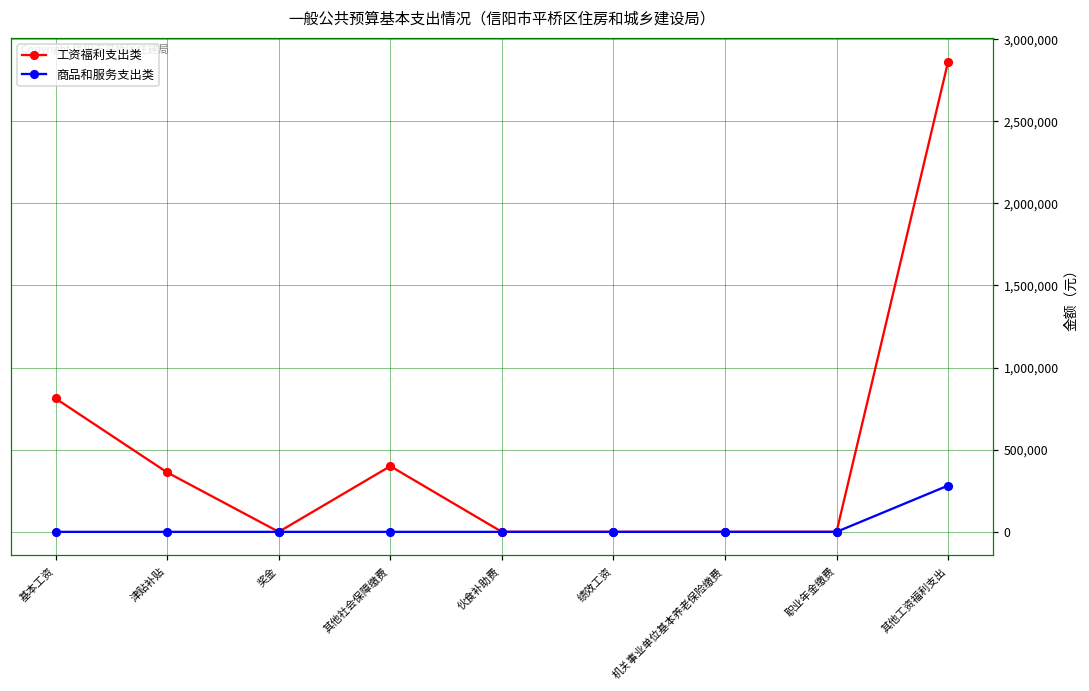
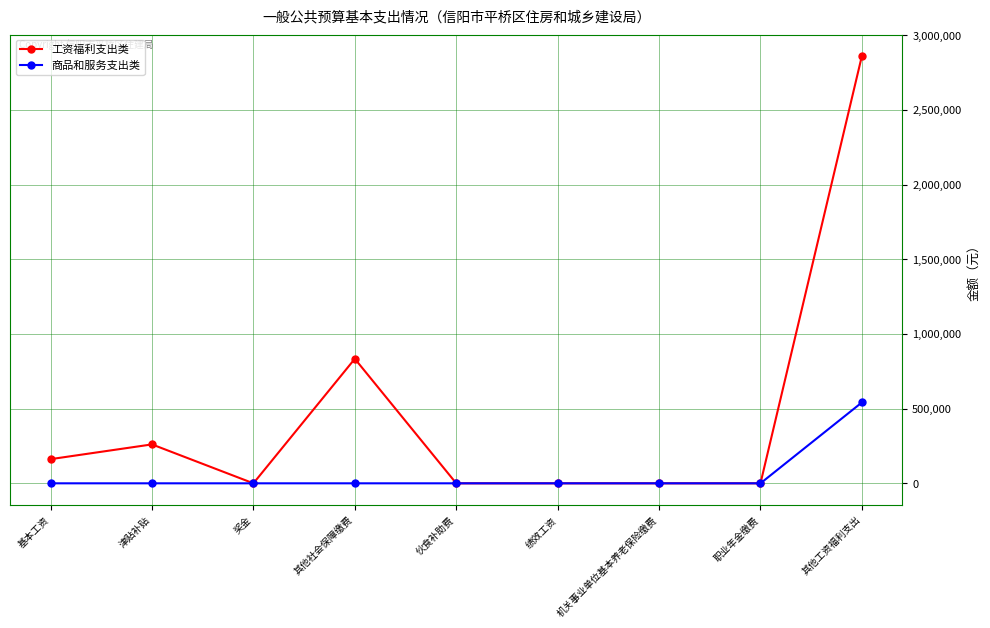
  {
    "工资福利支出类": {
-     "基本工资": "810,000",
-     "津贴补贴": "360,000",
-     "其他社会保障缴费": "400,000",
+     "基本工资": "160,000",
+     "津贴补贴": "260,000",
+     "其他社会保障缴费": "830,000",
      "其他工资福利支出": "2,860,000"
    },
    "商品和服务支出类": {
      "基本工资": "0",
      "津贴补贴": "0",
      "其他社会保障缴费": "0",
-     "其他工资福利支出": "280,000"
+     "其他工资福利支出": "540,000"
    }
  }
